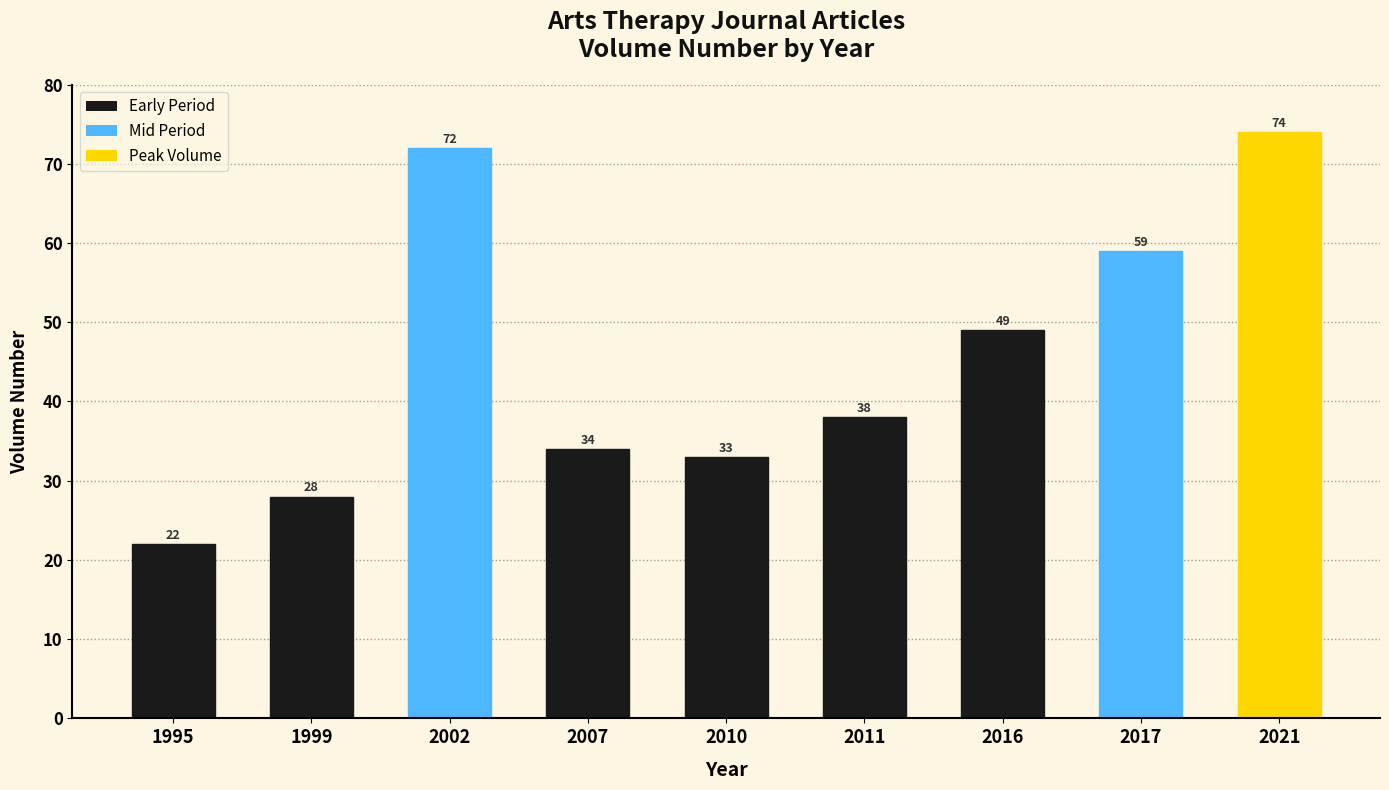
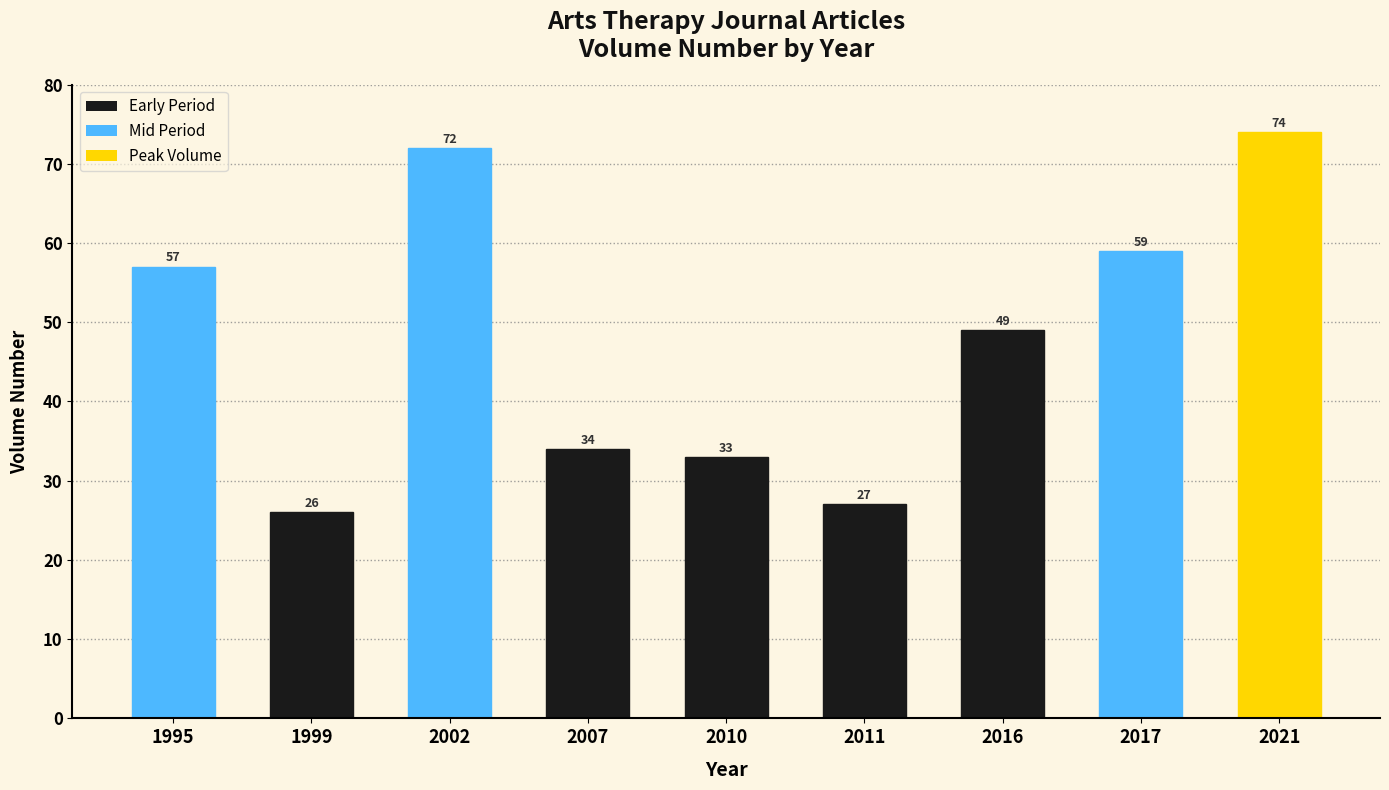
  {
-   "1995": 22,
-   "1999": 28,
+   "1995": 57,
+   "1999": 26,
    "2002": 72,
    "2007": 34,
    "2010": 33,
-   "2011": 38,
+   "2011": 27,
    "2016": 49,
    "2017": 59,
    "2021": 74
  }
